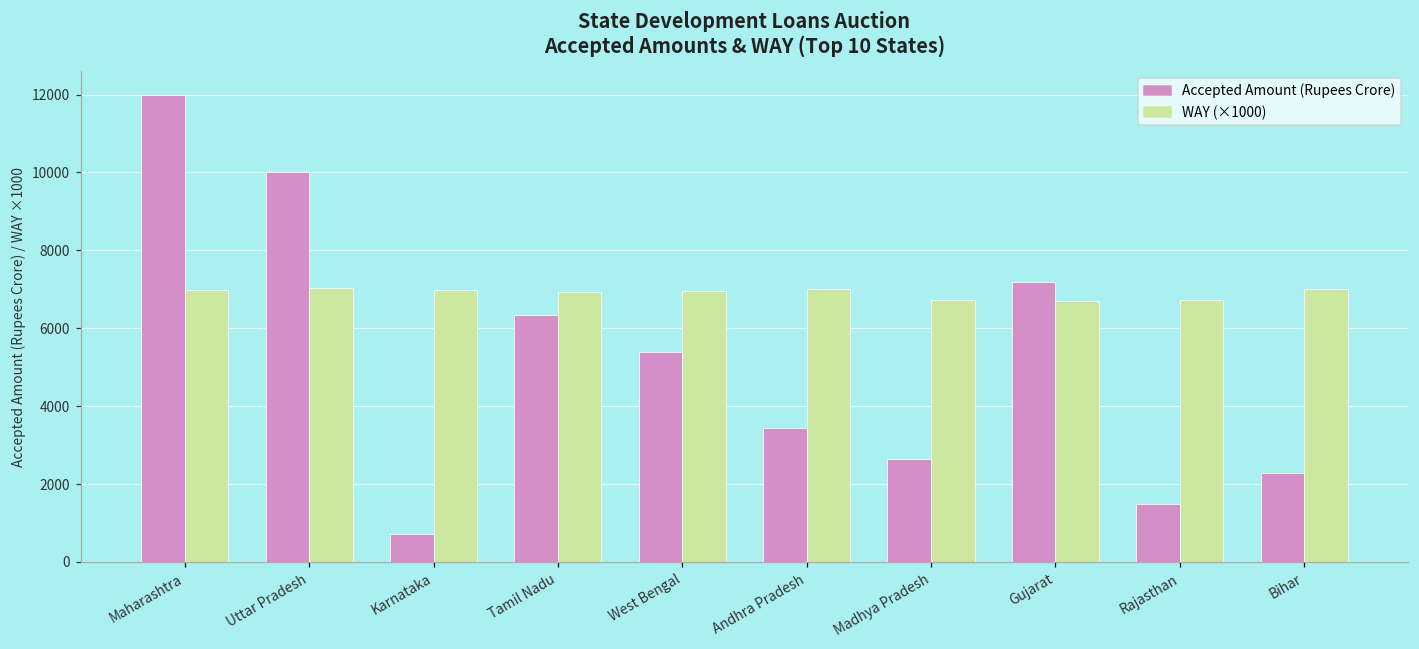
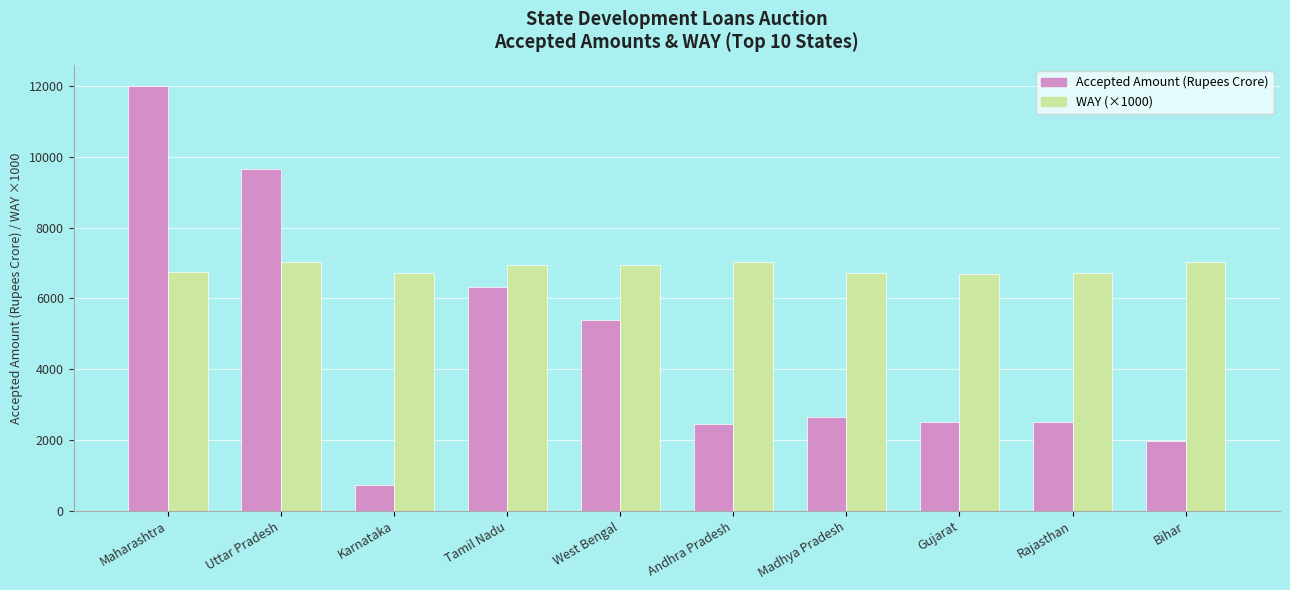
  {
    "Accepted Amount (Rupees Crore)": {
      "Maharashtra": 12000,
-     "Uttar Pradesh": 10000,
+     "Uttar Pradesh": 9700,
      "Karnataka": 700,
      "Tamil Nadu": 6300,
      "West Bengal": 5400,
-     "Andhra Pradesh": 3400,
+     "Andhra Pradesh": 2500,
      "Madhya Pradesh": 2600,
-     "Gujarat": 7200,
-     "Rajasthan": 1500,
-     "Bihar": 2300
+     "Gujarat": 2500,
+     "Rajasthan": 2500,
+     "Bihar": 2000
    },
    "WAY (×1000)": {
-     "Maharashtra": 7000,
+     "Maharashtra": 6700,
      "Uttar Pradesh": 7000,
-     "Karnataka": 7000,
+     "Karnataka": 6700,
      "Tamil Nadu": 6900,
      "West Bengal": 7000,
      "Andhra Pradesh": 7000,
      "Madhya Pradesh": 6700,
      "Gujarat": 6700,
      "Rajasthan": 6700,
      "Bihar": 7000
    }
  }
